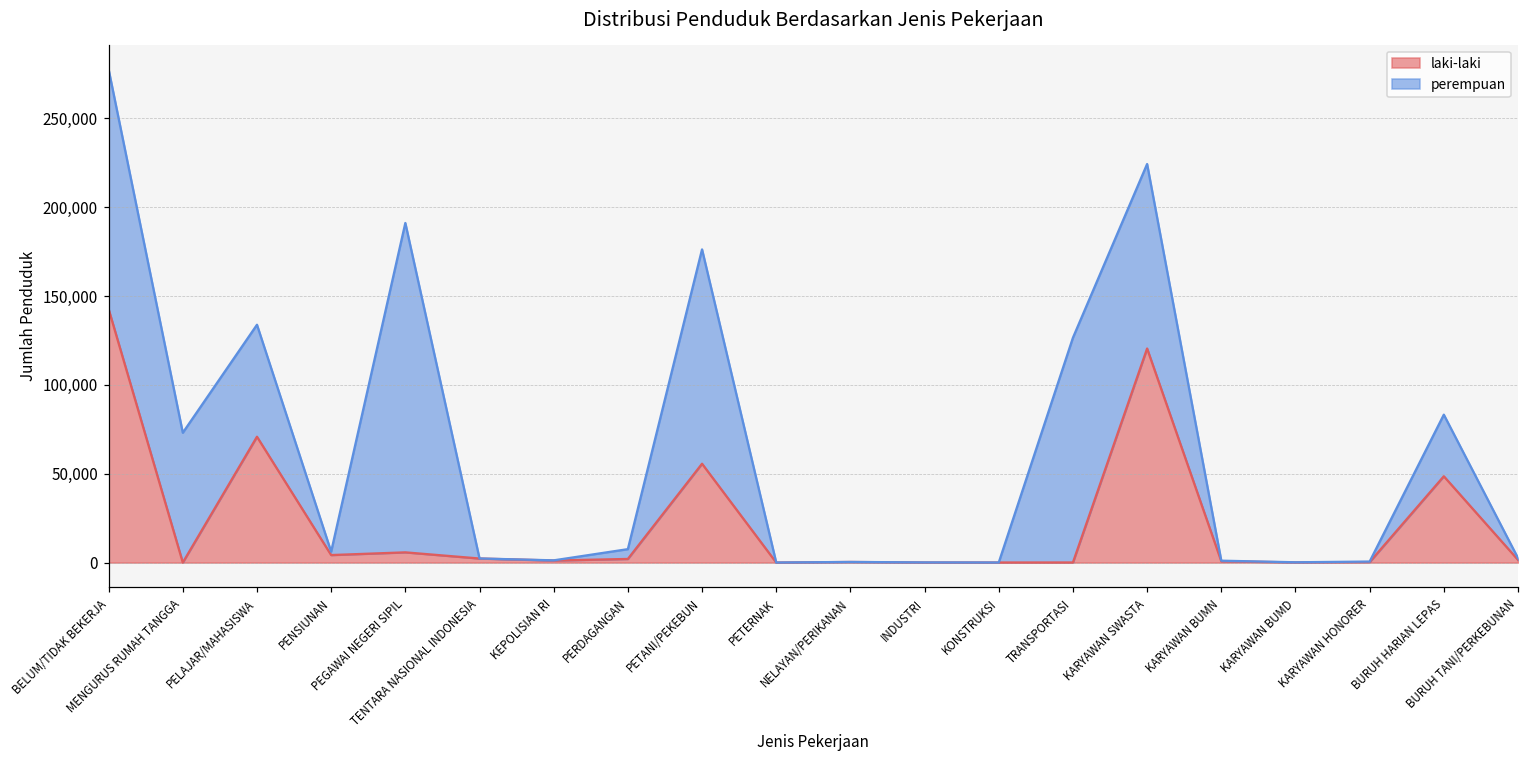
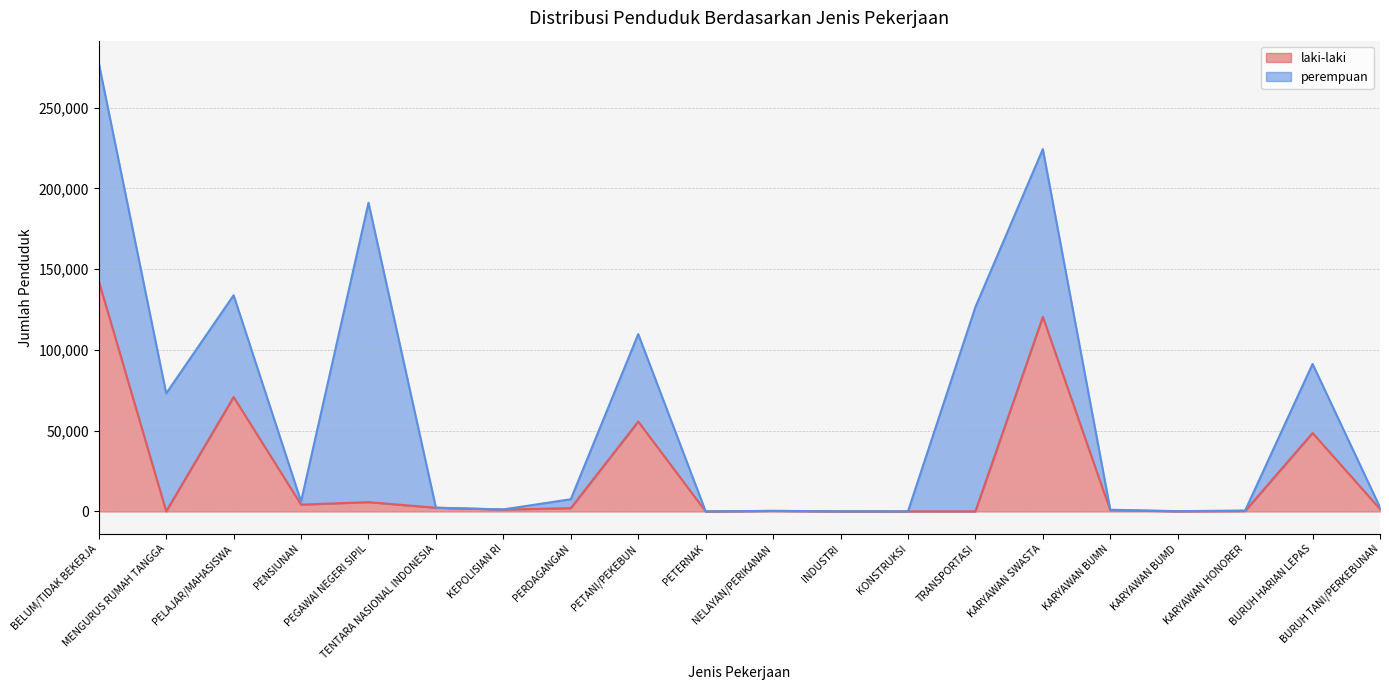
  {
    "laki-laki": {
      "BELUM/TIDAK BEKERJA": "143,000",
      "MENGURUS RUMAH TANGGA": "0",
      "PELAJAR/MAHASISWA": "71,000",
      "PENSIUNAN": "4,000",
      "PEGAWAI NEGERI SIPIL": "6,000",
      "PERDAGANGAN": "2,000",
      "PETANI/PEKEBUN": "56,000",
      "TRANSPORTASI": "0",
      "KARYAWAN SWASTA": "120,000",
      "BURUH HARIAN LEPAS": "49,000"
    },
    "perempuan": {
      "BELUM/TIDAK BEKERJA": "135,000",
      "MENGURUS RUMAH TANGGA": "73,000",
      "PELAJAR/MAHASISWA": "63,000",
      "PENSIUNAN": "2,000",
      "PEGAWAI NEGERI SIPIL": "185,000",
      "PERDAGANGAN": "6,000",
-     "PETANI/PEKEBUN": "121,000",
+     "PETANI/PEKEBUN": "54,000",
      "TRANSPORTASI": "126,000",
      "KARYAWAN SWASTA": "104,000",
-     "BURUH HARIAN LEPAS": "35,000"
+     "BURUH HARIAN LEPAS": "43,000"
    }
  }
